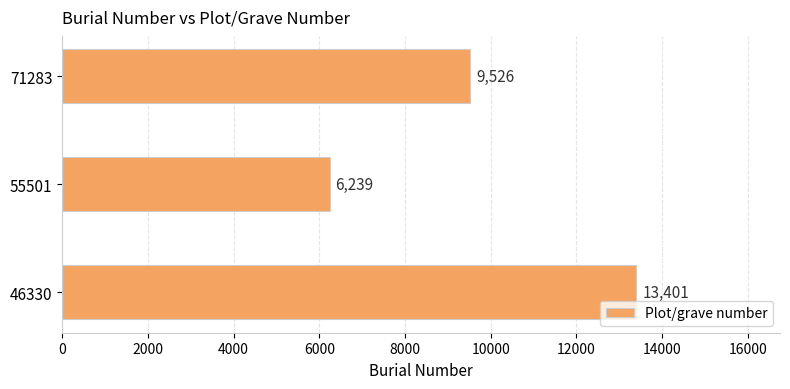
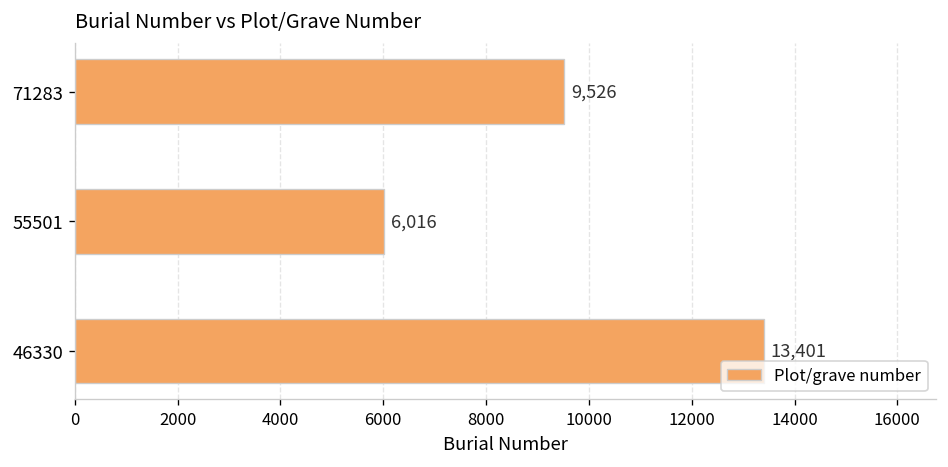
  {
    "71283": "9,526",
-   "55501": "6,239",
+   "55501": "6,016",
    "46330": "13,401"
  }
